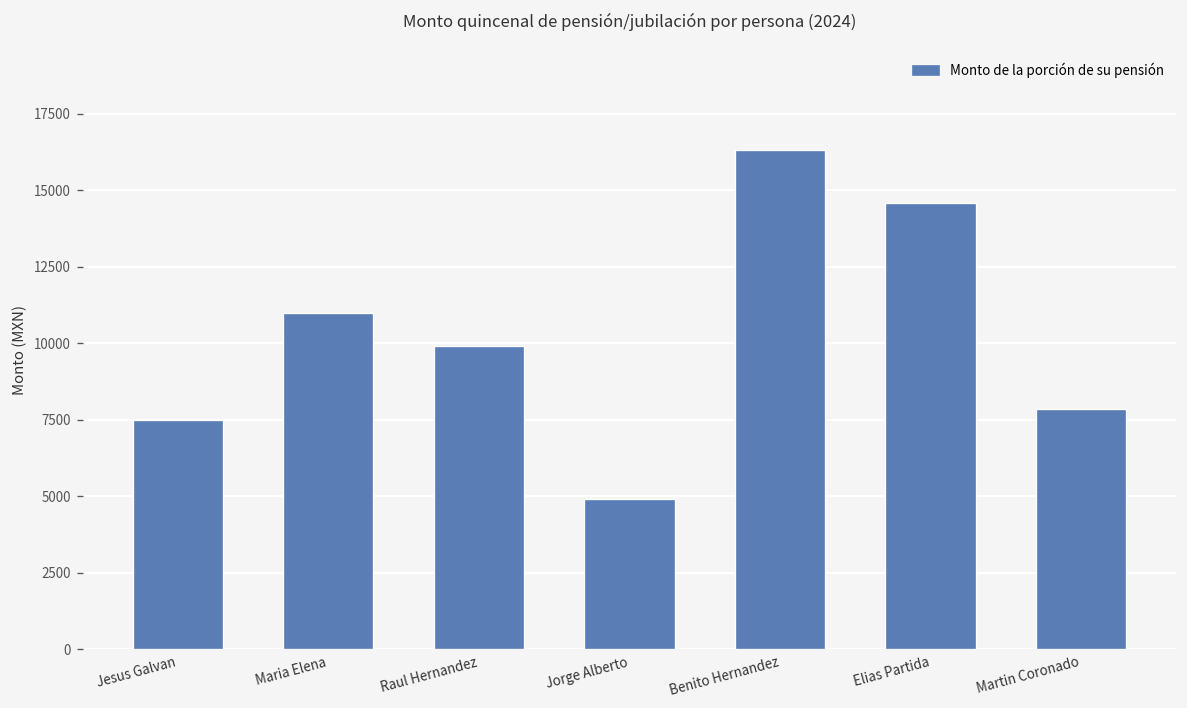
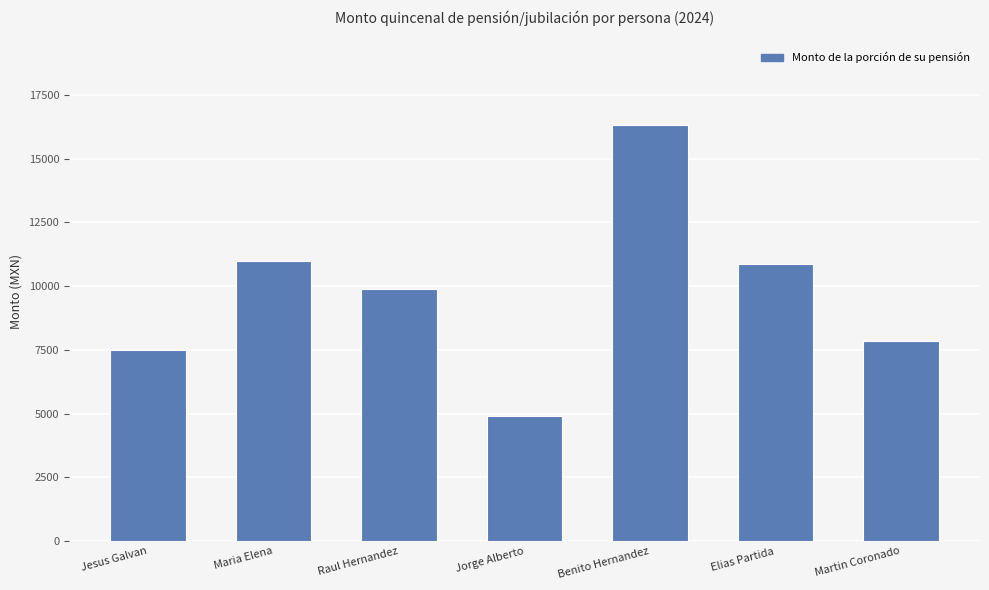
  {
    "Jesus Galvan": 7500,
    "Maria Elena": 11000,
    "Raul Hernandez": 9900,
    "Jorge Alberto": 4900,
    "Benito Hernandez": 16300,
-   "Elias Partida": 14600,
+   "Elias Partida": 10900,
    "Martin Coronado": 7900
  }
